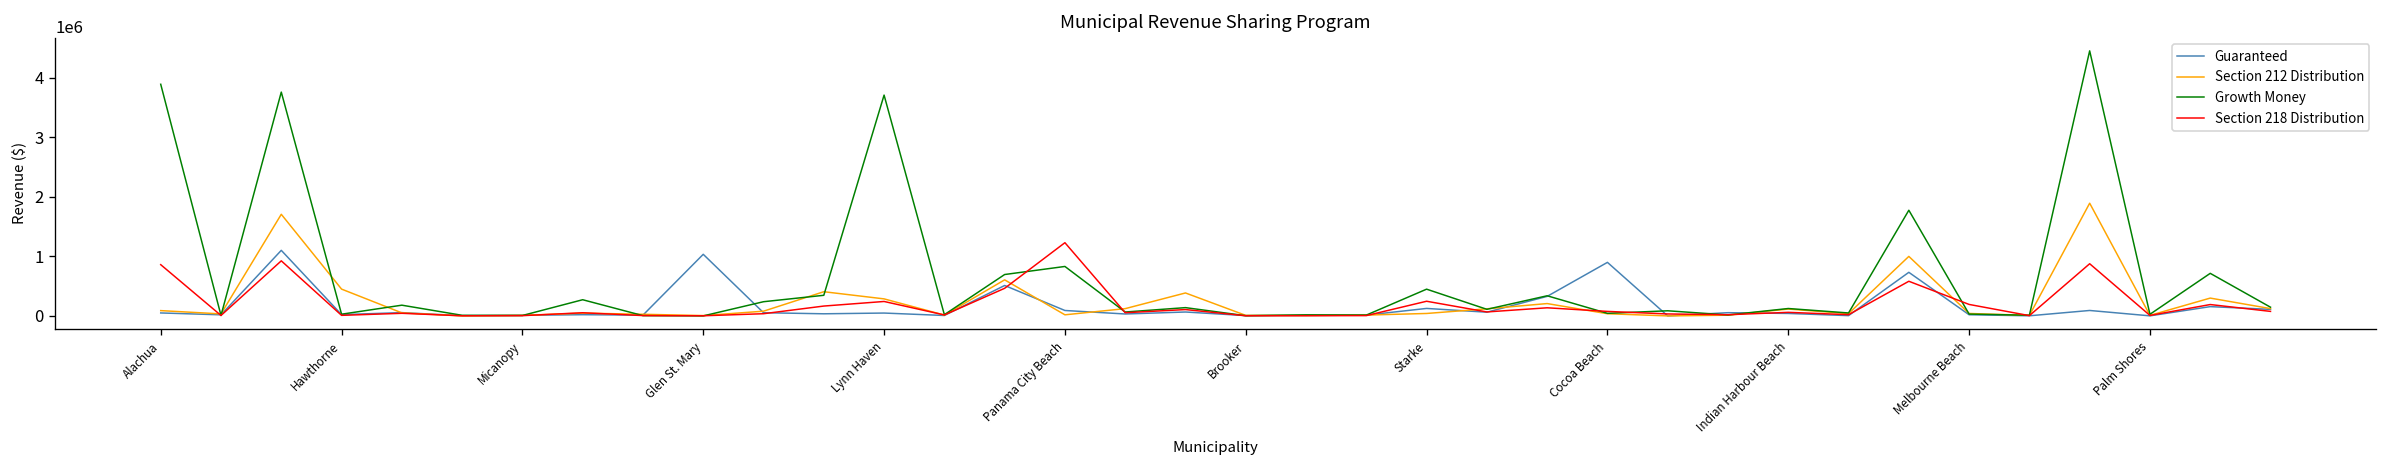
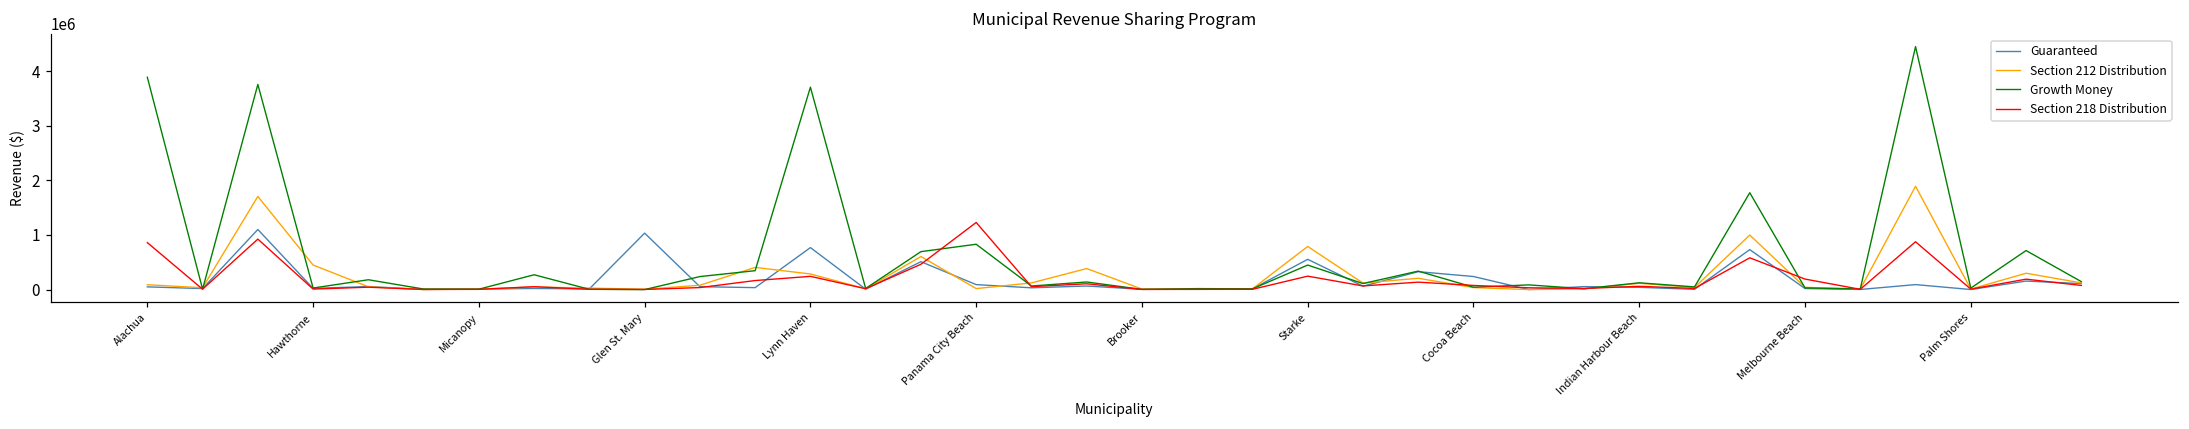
  {
    "Guaranteed": {
      "Glen St. Mary": 1000000,
-     "Lynn Haven": 0,
+     "Lynn Haven": 800000,
      "Panama City Beach": 100000,
-     "Starke": 100000,
-     "Cocoa Beach": 900000
+     "Starke": 600000,
+     "Cocoa Beach": 200000
    },
    "Section 212 Distribution": {
      "Hawthorne": 400000,
      "Panama City Beach": 0,
-     "Starke": 0
+     "Starke": 800000
    },
    "Growth Money": {
      "Alachua": 3900000,
      "Lynn Haven": 3700000,
      "Panama City Beach": 800000,
      "Starke": 400000
    },
    "Section 218 Distribution": {
      "Alachua": 900000,
      "Panama City Beach": 1200000,
      "Starke": 200000,
      "Melbourne Beach": 200000
    }
  }
